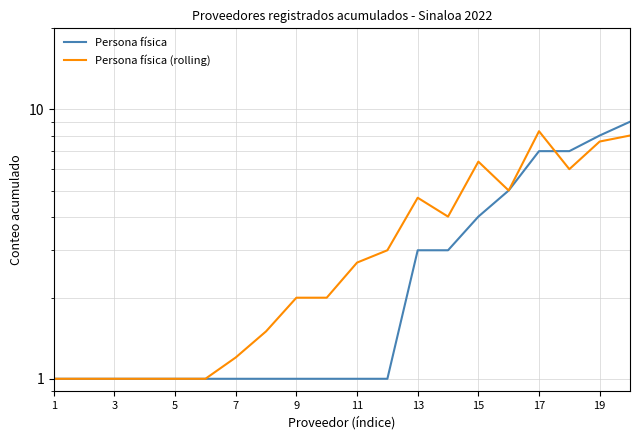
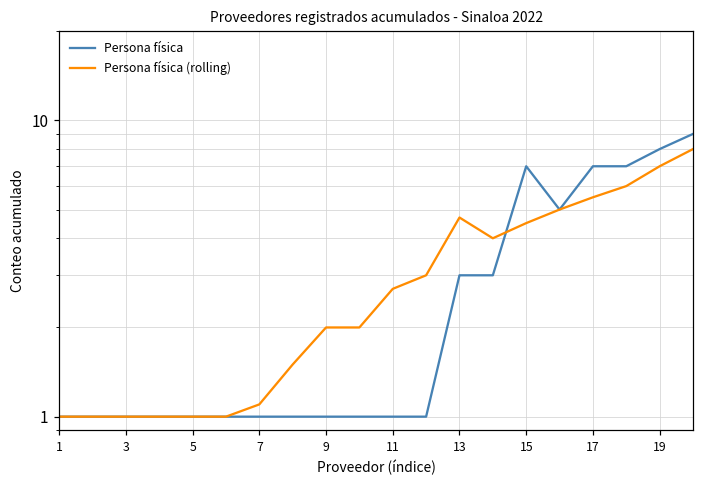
  {
    "Persona física": {
      "7": 1,
      "9": 1,
      "11": 1,
      "13": 3,
-     "15": 4,
+     "15": 7,
      "17": 7,
      "19": 8
    },
    "Persona física (rolling)": {
-     "7": 1.2,
+     "7": 1.1,
      "9": 2.0,
      "11": 2.7,
      "13": 4.7,
-     "15": 6.4,
-     "17": 8.3,
-     "19": 7.6
+     "15": 4.5,
+     "17": 5.5,
+     "19": 7.0
    }
  }
